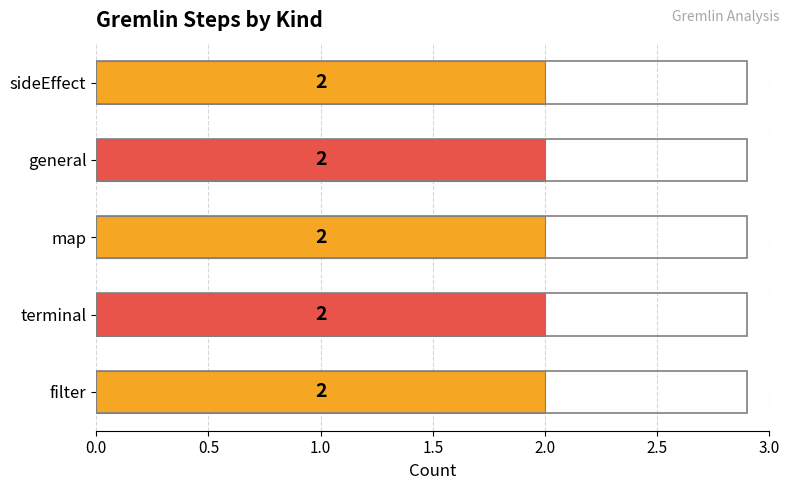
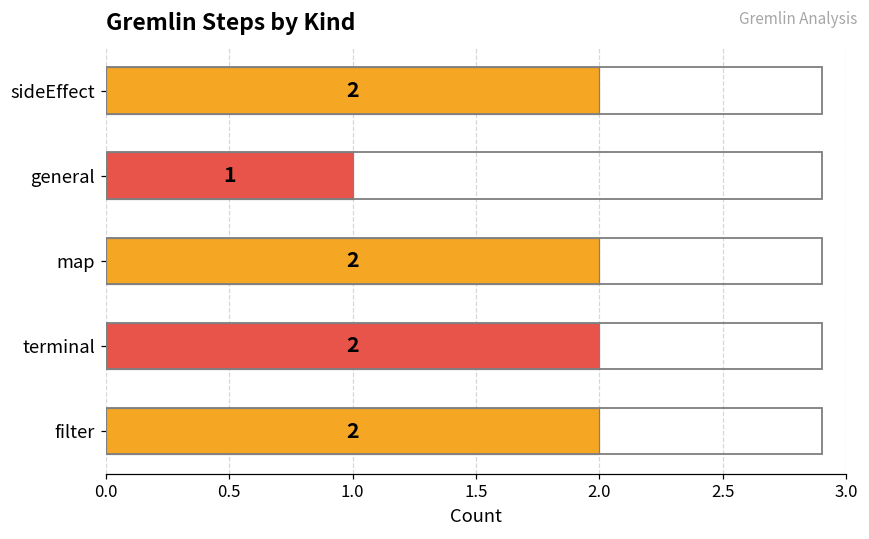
  {
    "sideEffect": 2,
-   "general": 2,
+   "general": 1,
    "map": 2,
    "terminal": 2,
    "filter": 2
  }
